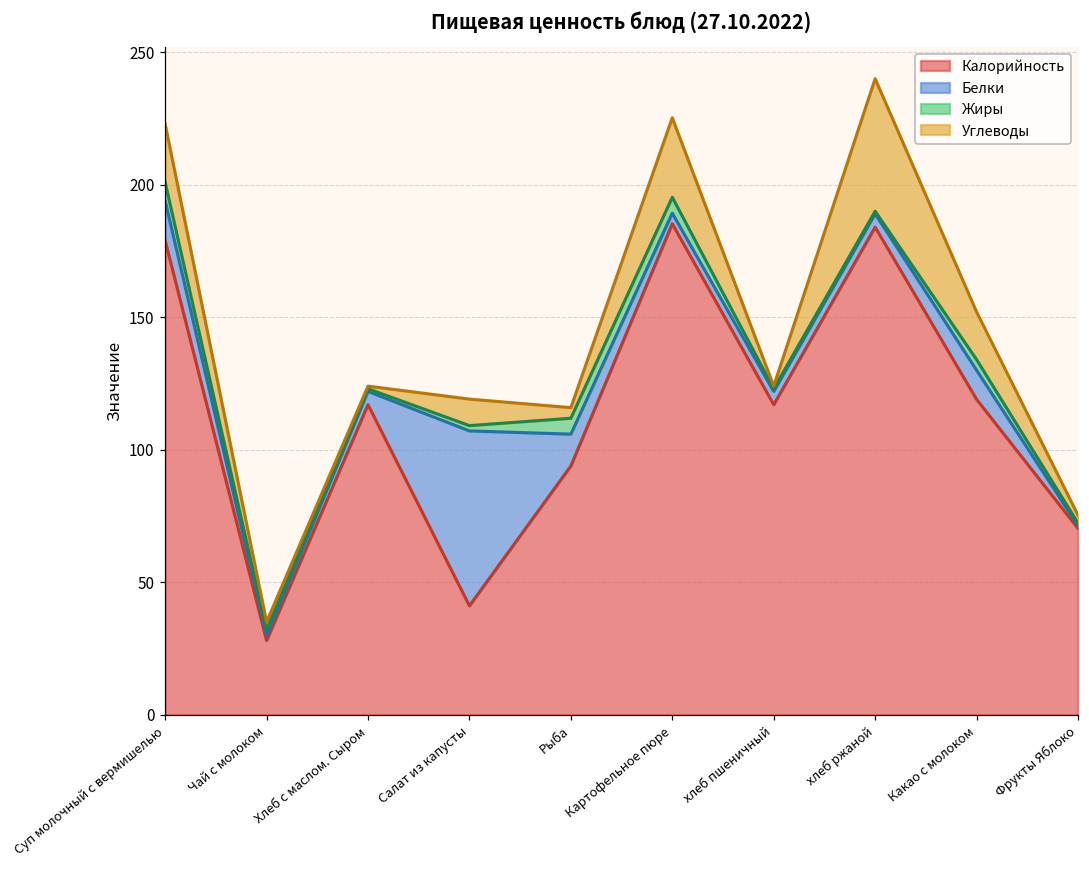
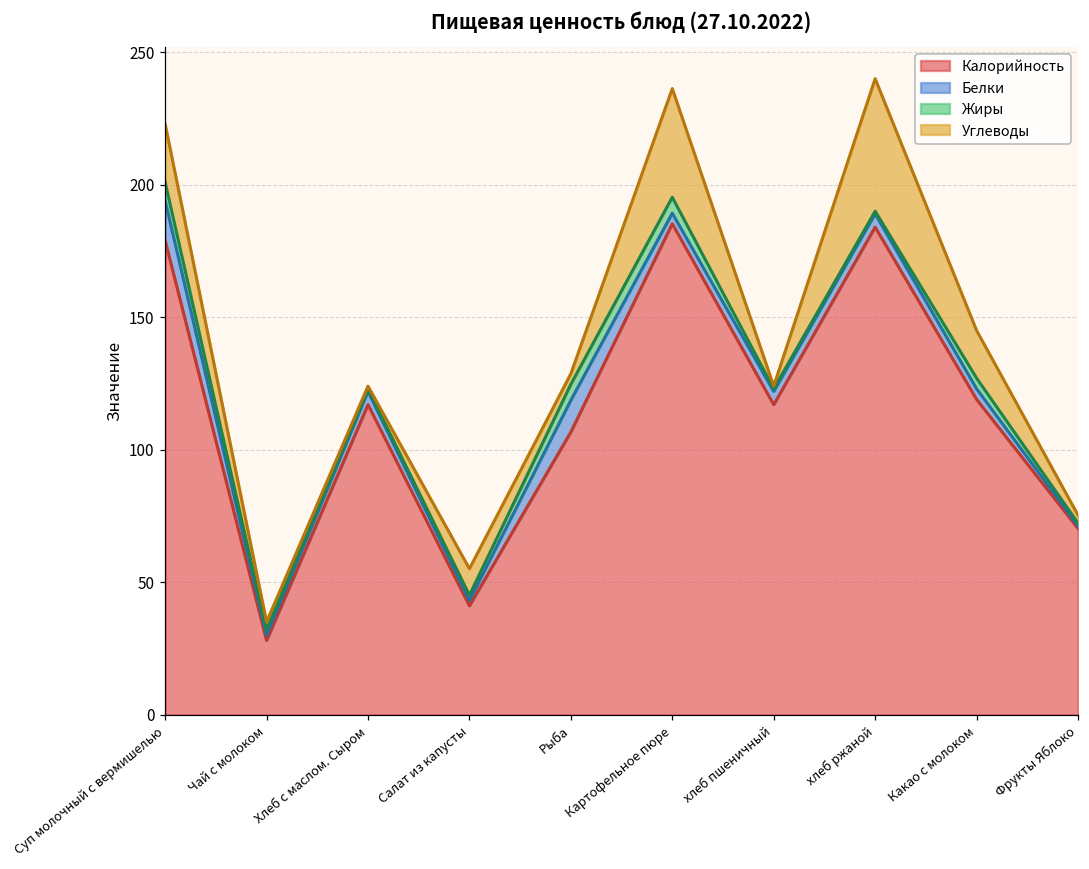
  {
    "Калорийность": {
      "Суп молочный с вермишелью": 179,
      "Чай с молоком": 28,
      "Хлеб с маслом. Сыром": 117,
      "Салат из капусты": 41,
-     "Рыба": 94,
+     "Рыба": 107,
      "Картофельное пюре": 185,
      "хлеб пшеничный": 117,
      "хлеб ржаной": 184,
      "Какао с молоком": 119
    },
    "Белки": {
      "Суп молочный с вермишелью": 15,
      "Чай с молоком": 2,
-     "Салат из капусты": 66,
+     "Салат из капусты": 2,
      "Рыба": 12,
      "Картофельное пюре": 4,
-     "Какао с молоком": 11
+     "Какао с молоком": 4
    },
    "Жиры": {
      "Суп молочный с вермишелью": 7,
      "Чай с молоком": 2,
      "Салат из капусты": 2,
      "Рыба": 6,
      "Картофельное пюре": 6,
      "Какао с молоком": 4
    },
    "Углеводы": {
      "Суп молочный с вермишелью": 22,
      "Чай с молоком": 3,
      "Салат из капусты": 10,
      "Рыба": 4,
-     "Картофельное пюре": 30,
+     "Картофельное пюре": 41,
      "хлеб ржаной": 50,
      "Какао с молоком": 18,
      "Фрукты Яблоко": 3
    }
  }
